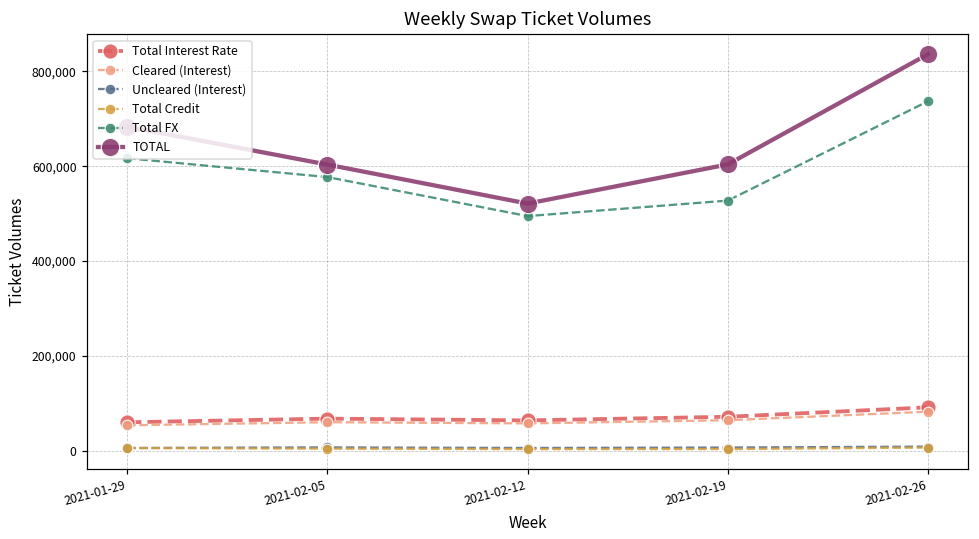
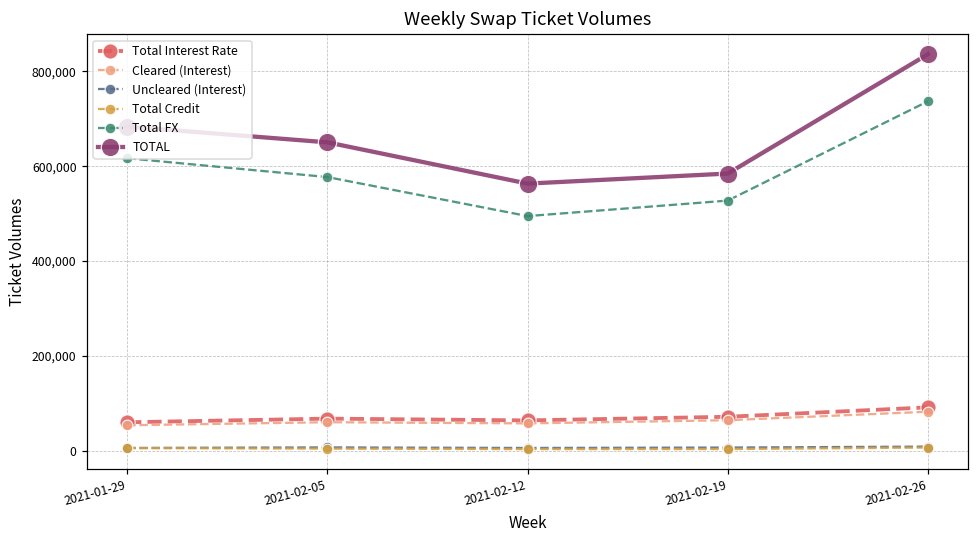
  {
    "Total Interest Rate": {
      "2021-01-29": "60,000",
      "2021-02-05": "70,000",
      "2021-02-12": "60,000",
      "2021-02-19": "70,000",
      "2021-02-26": "90,000"
    },
    "Cleared (Interest)": {
      "2021-01-29": "50,000",
      "2021-02-05": "60,000",
      "2021-02-12": "60,000",
      "2021-02-19": "60,000",
      "2021-02-26": "80,000"
    },
    "TOTAL": {
-     "2021-02-05": "600,000",
-     "2021-02-12": "520,000",
-     "2021-02-19": "600,000",
+     "2021-02-05": "650,000",
+     "2021-02-12": "560,000",
+     "2021-02-19": "580,000",
      "2021-02-26": "840,000"
    }
  }
